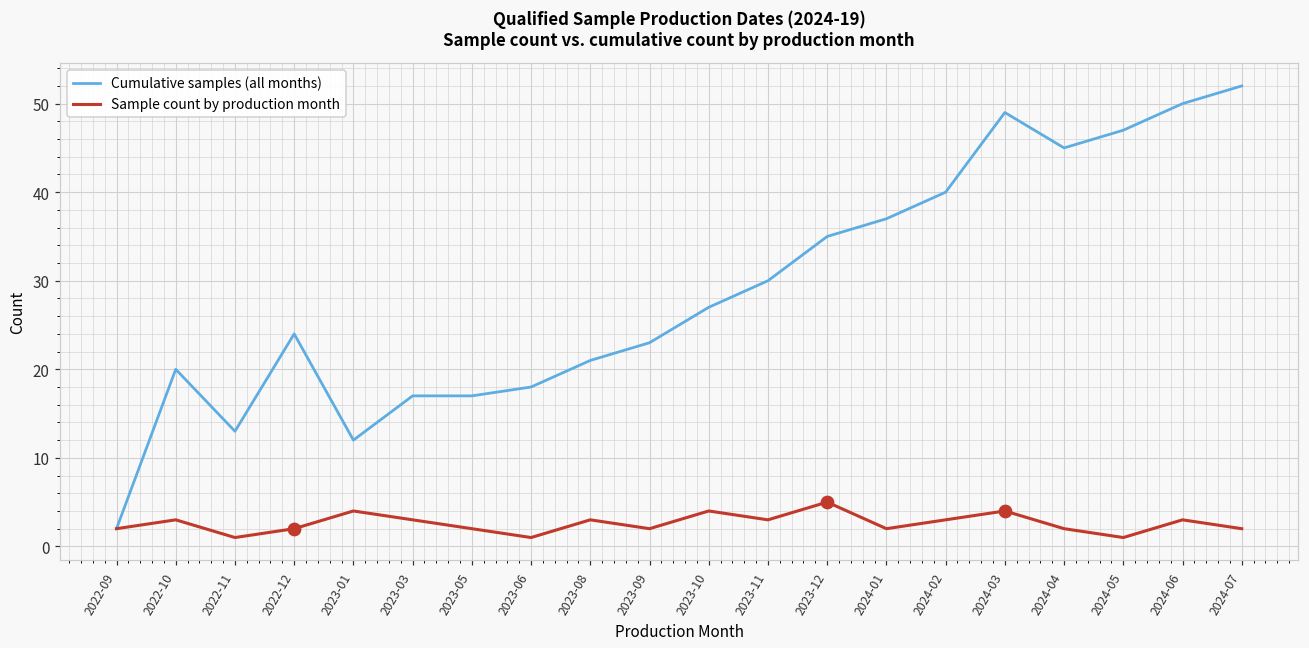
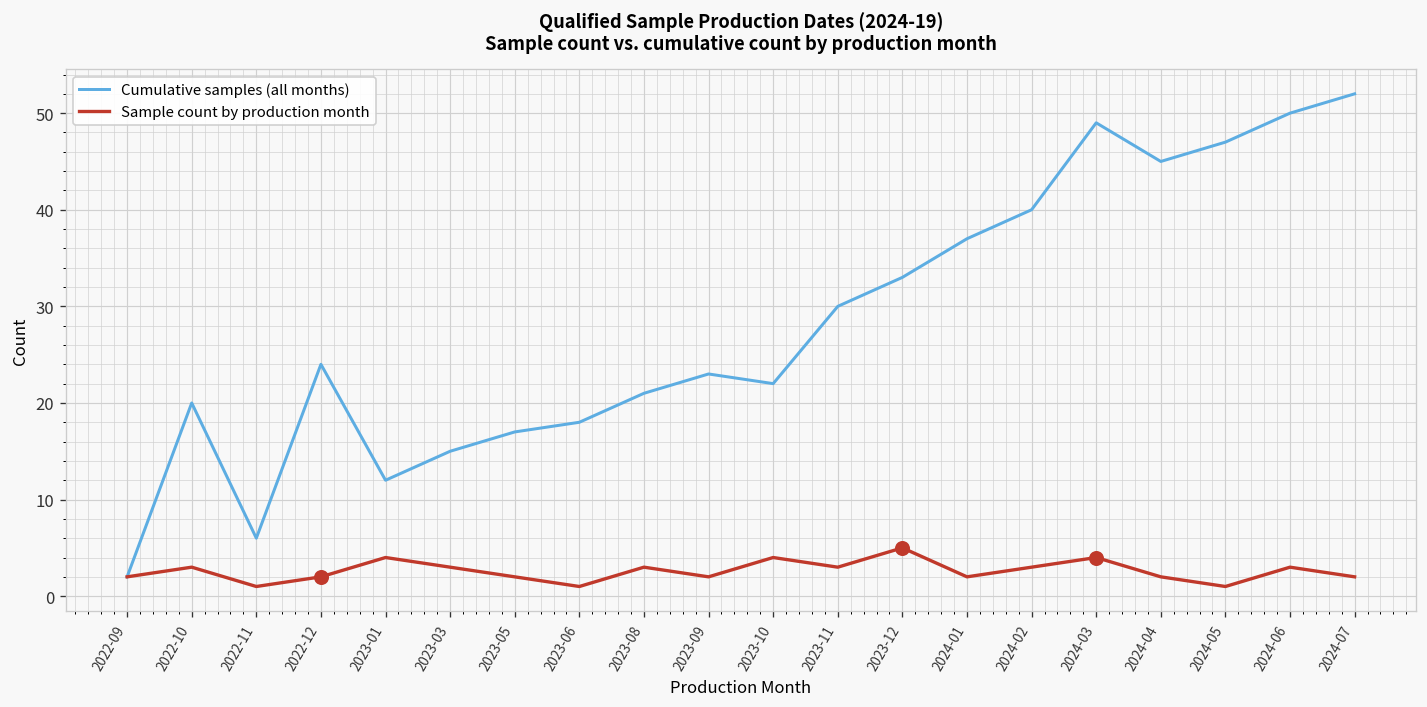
  {
    "Cumulative samples (all months)": {
      "2022-10": 20,
-     "2022-11": 13,
+     "2022-11": 6,
      "2022-12": 24,
      "2023-01": 12,
-     "2023-03": 17,
+     "2023-03": 15,
      "2023-05": 17,
      "2023-06": 18,
      "2023-08": 21,
      "2023-09": 23,
-     "2023-10": 27,
+     "2023-10": 22,
      "2023-11": 30,
-     "2023-12": 35,
+     "2023-12": 33,
      "2024-01": 37,
      "2024-02": 40,
      "2024-03": 49,
      "2024-04": 45,
      "2024-05": 47,
      "2024-06": 50,
      "2024-07": 52
    }
  }
